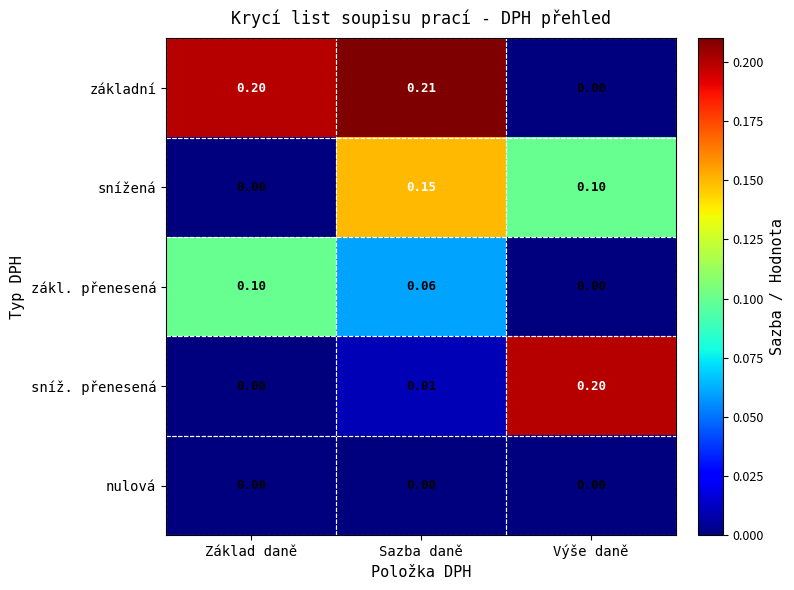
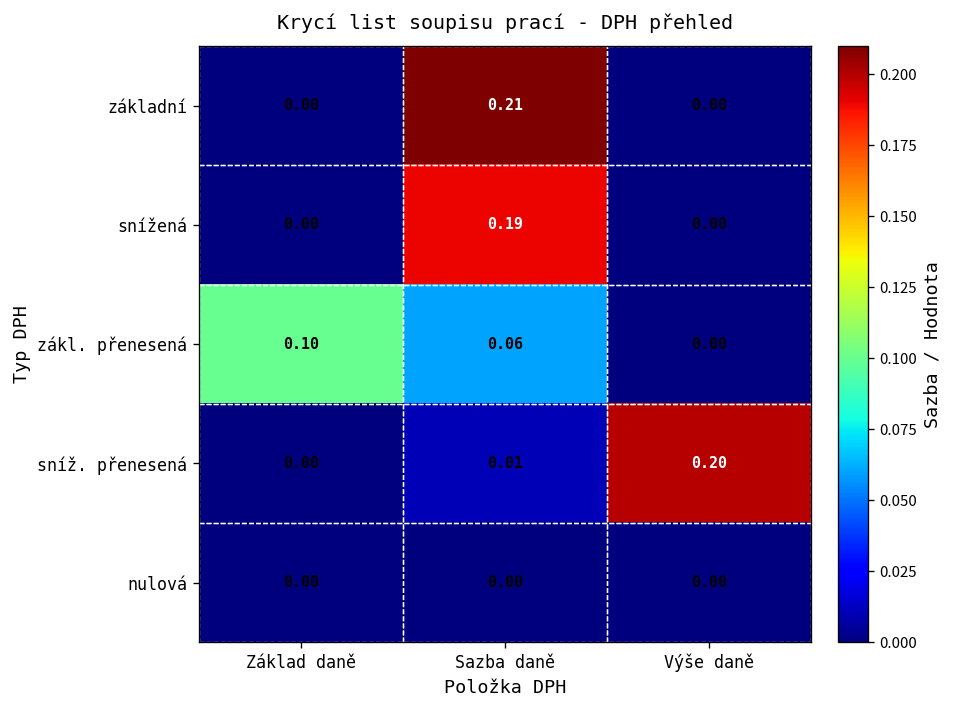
  {
    "základní": {
-     "Základ daně": 0.20,
+     "Základ daně": 0.00,
      "Sazba daně": 0.21,
      "Výše daně": 0.00
    },
    "snížená": {
      "Základ daně": 0.00,
-     "Sazba daně": 0.15,
-     "Výše daně": 0.10
+     "Sazba daně": 0.19,
+     "Výše daně": 0.00
    },
    "zákl. přenesená": {
      "Základ daně": 0.10,
      "Sazba daně": 0.06,
      "Výše daně": 0.00
    },
    "sníž. přenesená": {
      "Základ daně": 0.00,
      "Sazba daně": 0.01,
      "Výše daně": 0.20
    },
    "nulová": {
      "Základ daně": 0.00,
      "Sazba daně": 0.00,
      "Výše daně": 0.00
    }
  }
